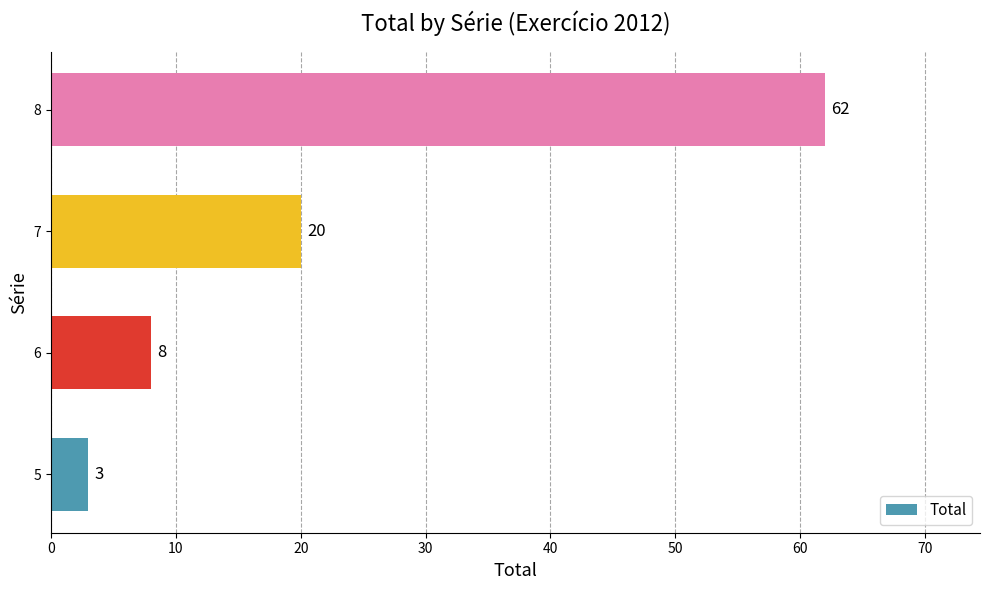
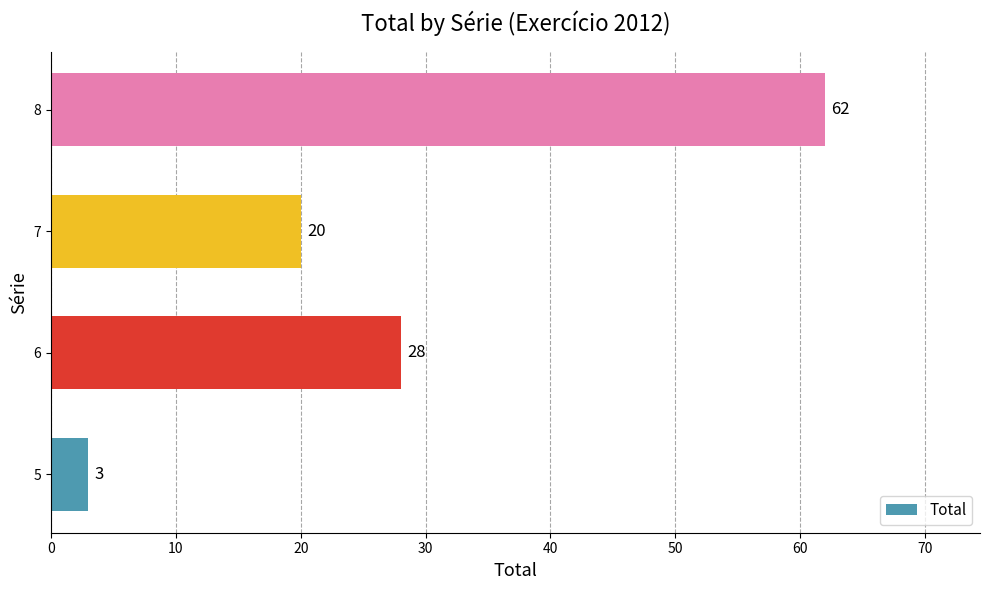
  {
    "8": 62,
    "7": 20,
-   "6": 8,
+   "6": 28,
    "5": 3
  }
